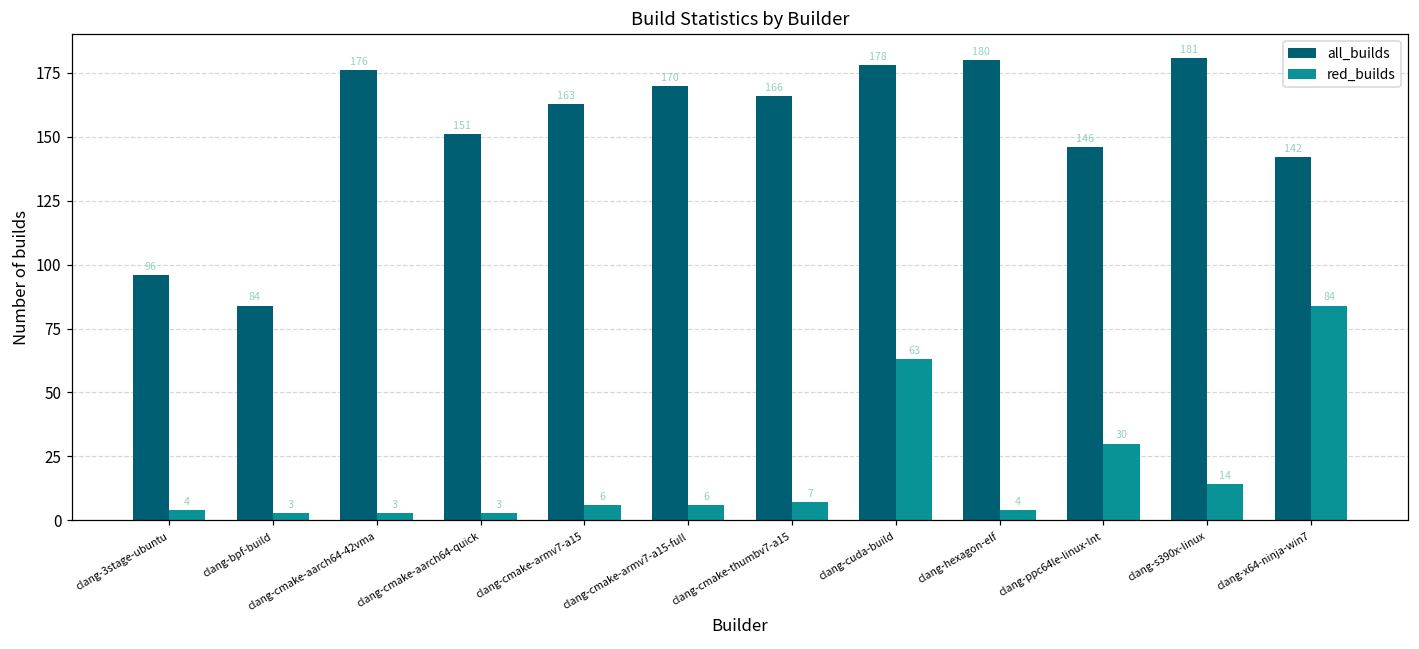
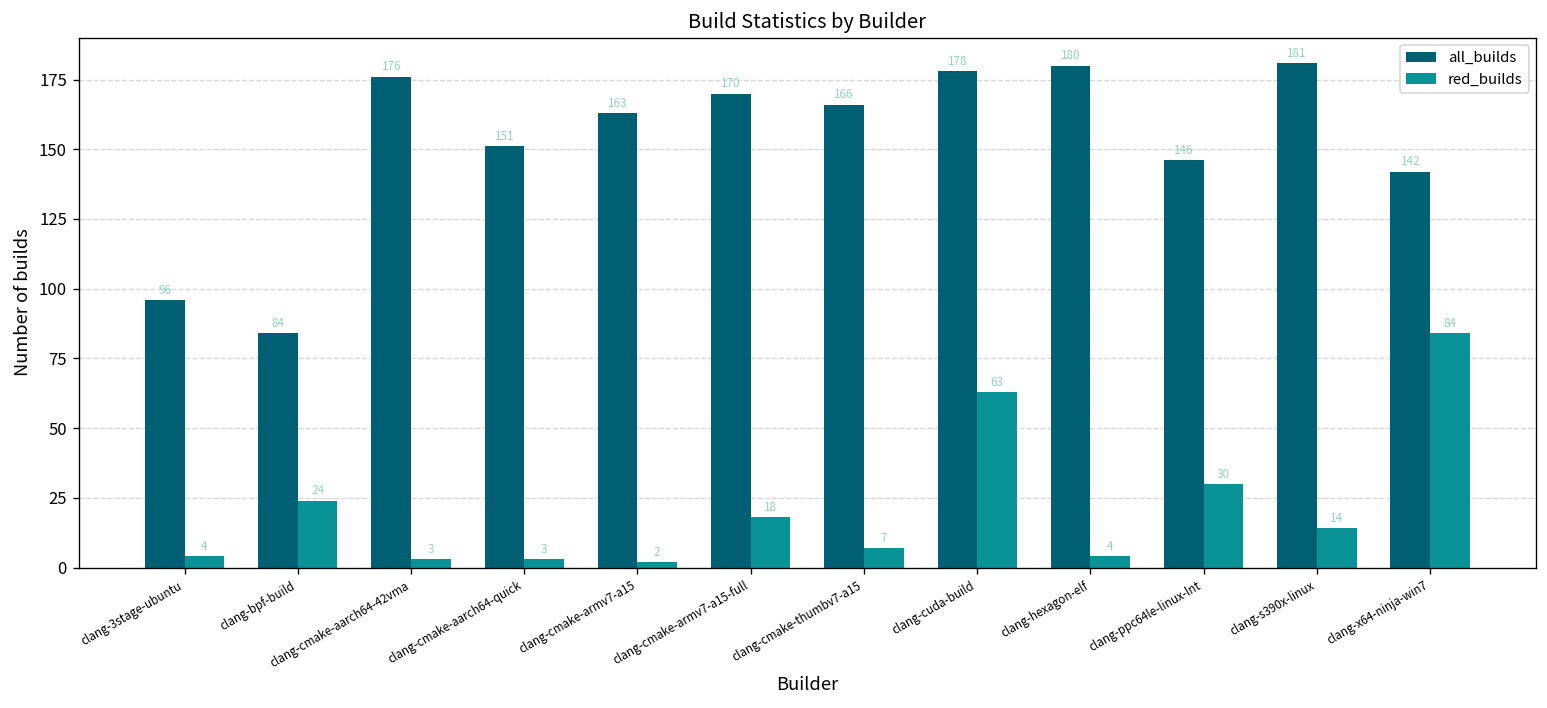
  {
    "all_builds": {
      "clang-3stage-ubuntu": 96,
      "clang-bpf-build": 84,
      "clang-cmake-aarch64-42vma": 176,
      "clang-cmake-aarch64-quick": 151,
      "clang-cmake-armv7-a15": 163,
      "clang-cmake-armv7-a15-full": 170,
      "clang-cmake-thumbv7-a15": 166,
      "clang-cuda-build": 178,
      "clang-hexagon-elf": 180,
      "clang-ppc64le-linux-lnt": 146,
      "clang-s390x-linux": 181,
      "clang-x64-ninja-win7": 142
    },
    "red_builds": {
      "clang-3stage-ubuntu": 4,
-     "clang-bpf-build": 3,
+     "clang-bpf-build": 24,
      "clang-cmake-aarch64-42vma": 3,
      "clang-cmake-aarch64-quick": 3,
-     "clang-cmake-armv7-a15": 6,
-     "clang-cmake-armv7-a15-full": 6,
+     "clang-cmake-armv7-a15": 2,
+     "clang-cmake-armv7-a15-full": 18,
      "clang-cmake-thumbv7-a15": 7,
      "clang-cuda-build": 63,
      "clang-hexagon-elf": 4,
      "clang-ppc64le-linux-lnt": 30,
      "clang-s390x-linux": 14,
      "clang-x64-ninja-win7": 84
    }
  }
